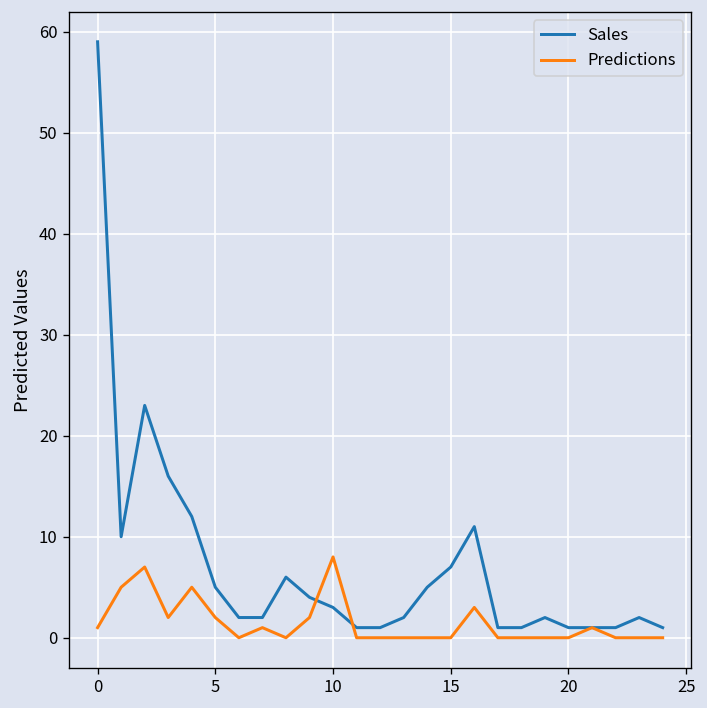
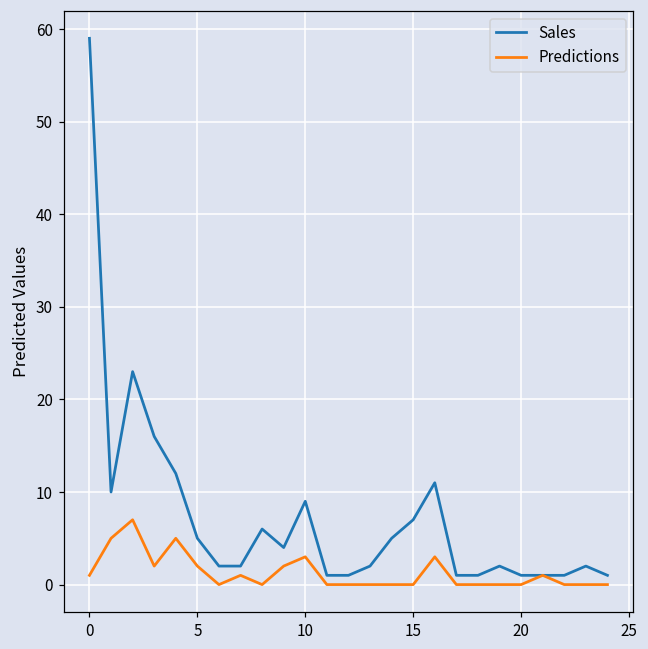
  {
    "Sales": {
      "0": 59,
      "5": 5,
-     "10": 3,
+     "10": 9,
      "15": 7,
      "20": 1
    },
    "Predictions": {
      "0": 1,
      "5": 2,
-     "10": 8,
+     "10": 3,
      "15": 0,
      "20": 0
    }
  }
